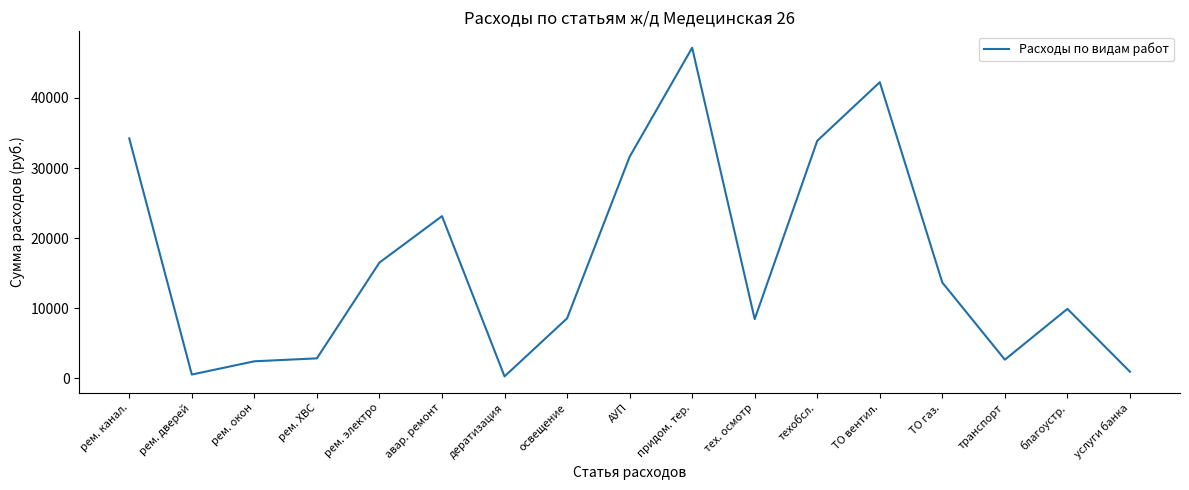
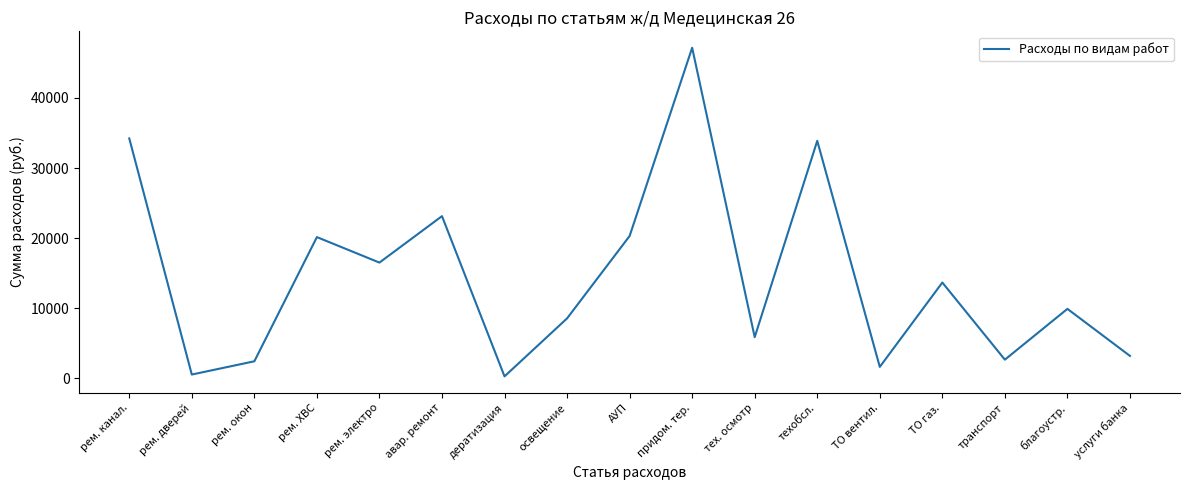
  {
    "рем. канал.": 34000,
    "рем. дверей": 1000,
    "рем. окон": 2000,
-   "рем. ХВС": 3000,
+   "рем. ХВС": 20000,
    "рем. электро": 17000,
    "авар. ремонт": 23000,
    "дератизация": 0,
    "освещение": 9000,
-   "АУП": 32000,
+   "АУП": 20000,
    "придом. тер.": 47000,
-   "тех. осмотр": 8000,
+   "тех. осмотр": 6000,
    "техобсл.": 34000,
-   "ТО вентил.": 42000,
+   "ТО вентил.": 2000,
    "ТО газ.": 14000,
    "транспорт": 3000,
    "благоустр.": 10000,
-   "услуги банка": 1000
+   "услуги банка": 3000
  }
